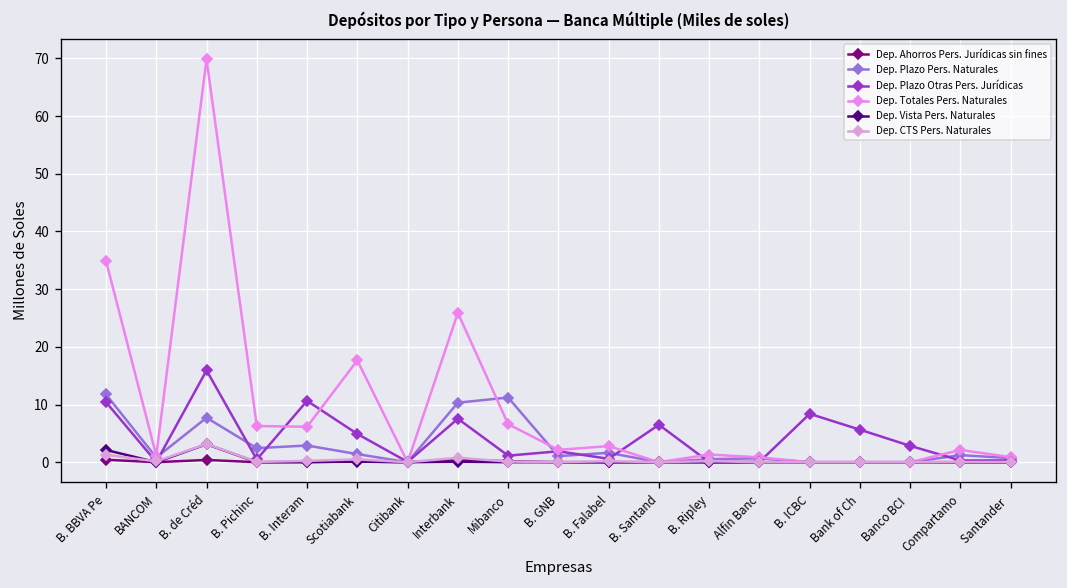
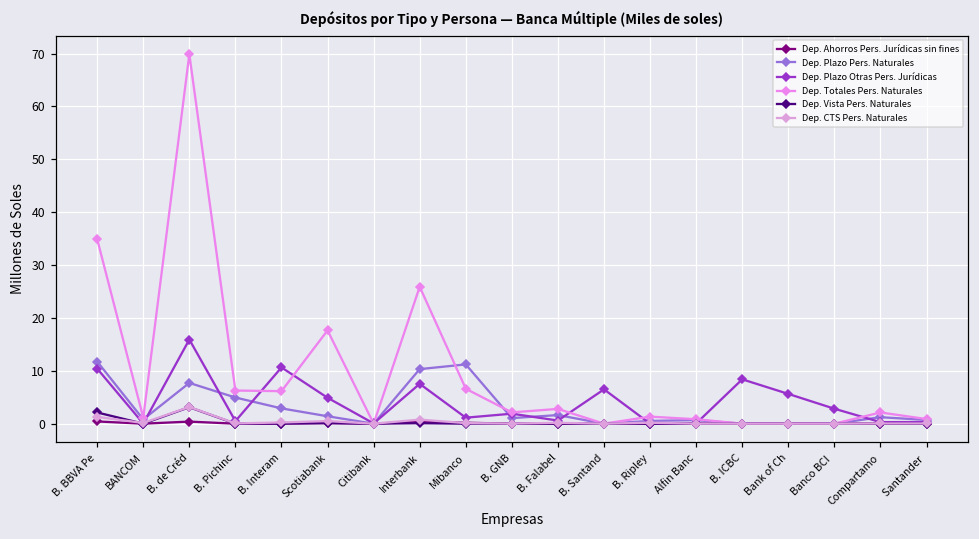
  {
    "Dep. Plazo Pers. Naturales": {
      "B. BBVA Pe": 12,
      "B. de Créd": 8,
-     "B. Pichinc": 2,
+     "B. Pichinc": 5,
      "B. Interam": 3,
      "Scotiabank": 1,
      "Interbank": 10,
      "Mibanco": 11,
      "B. GNB": 1,
      "B. Falabel": 2,
      "Compartamo": 1
    },
    "Dep. Plazo Otras Pers. Jurídicas": {
      "B. BBVA Pe": 10,
      "B. de Créd": 16,
      "B. Interam": 11,
      "Scotiabank": 5,
      "Interbank": 8,
      "Mibanco": 1,
      "B. Santand": 6,
      "B. ICBC": 8,
      "Bank of Ch": 6,
      "Banco BCI": 3
    }
  }
